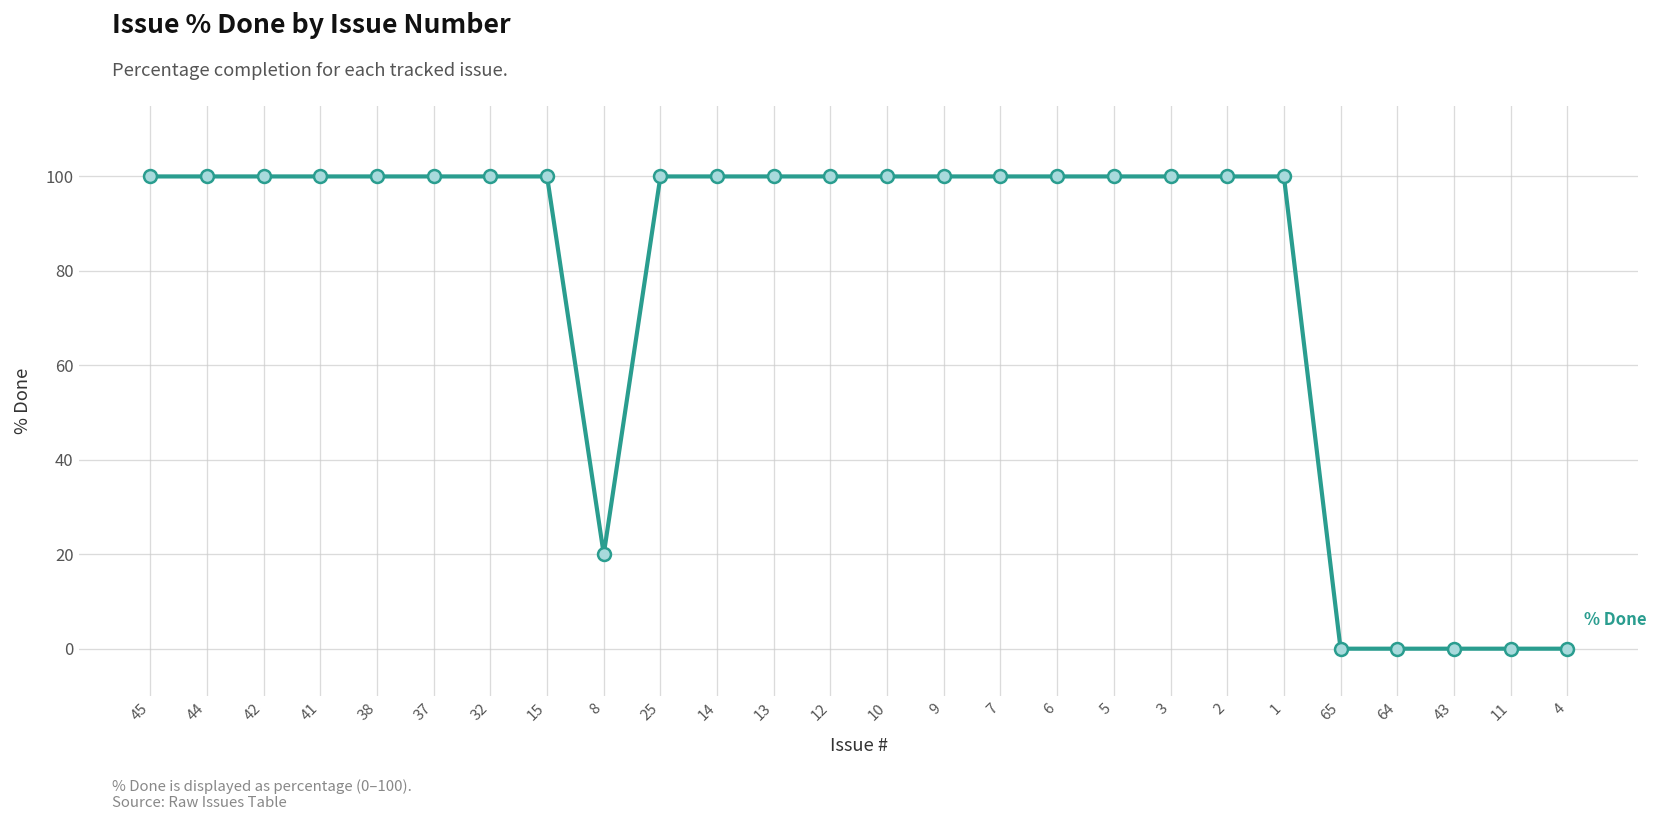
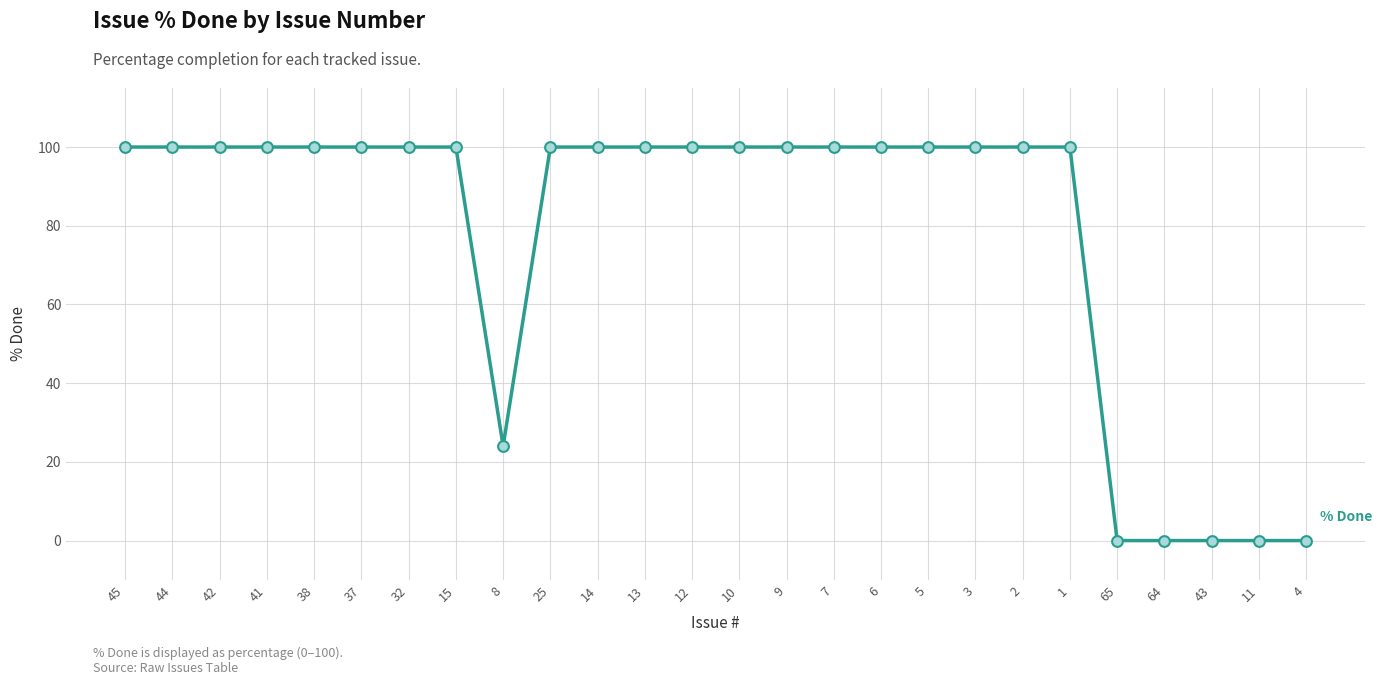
  {
    "45": 100,
    "44": 100,
    "42": 100,
    "41": 100,
    "38": 100,
    "37": 100,
    "32": 100,
    "15": 100,
-   "8": 20,
+   "8": 24,
    "25": 100,
    "14": 100,
    "13": 100,
    "12": 100,
    "10": 100,
    "9": 100,
    "7": 100,
    "6": 100,
    "5": 100,
    "3": 100,
    "2": 100,
    "1": 100,
    "65": 0,
    "64": 0,
    "43": 0,
    "11": 0,
    "4": 0
  }
